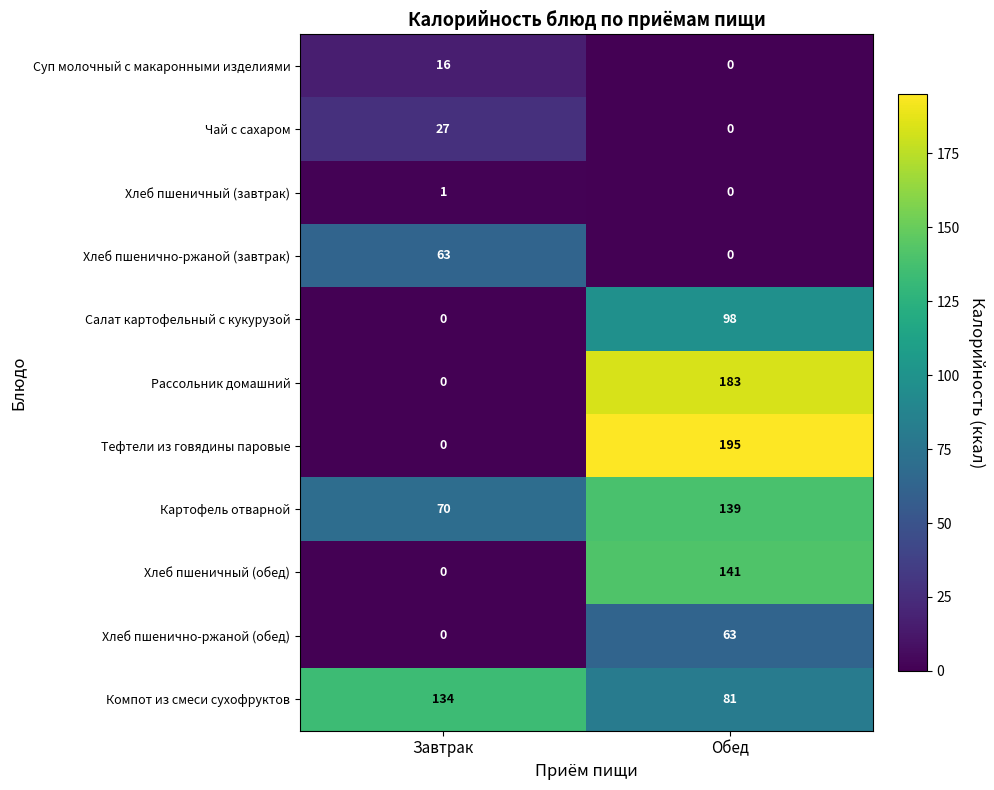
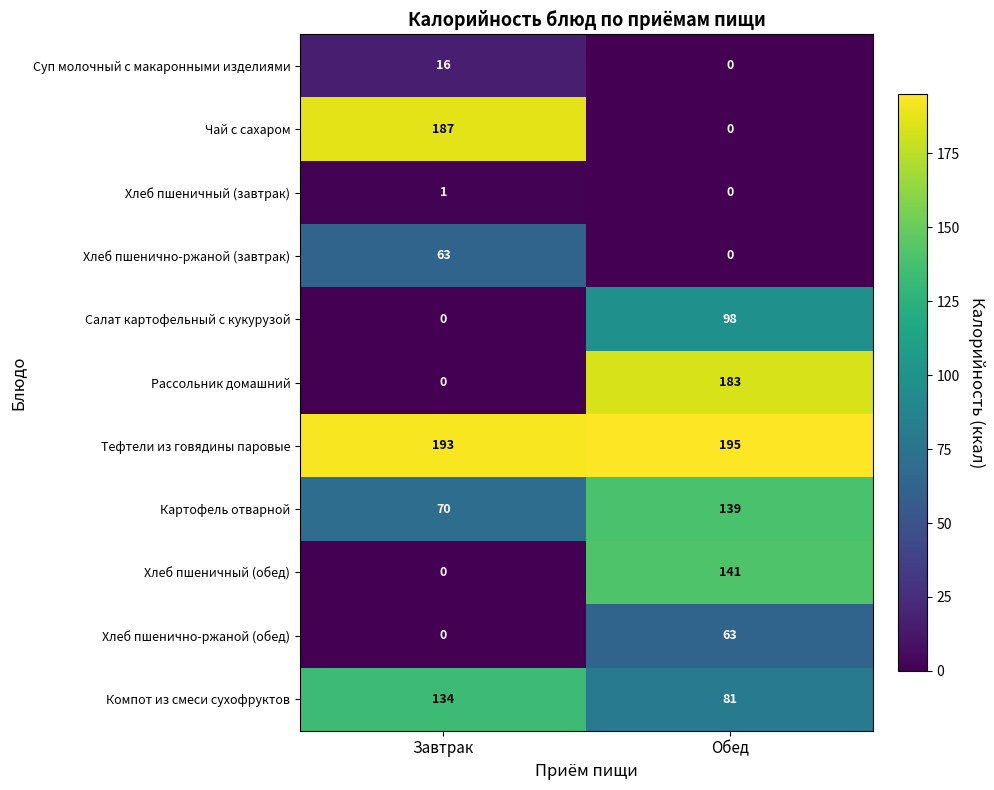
  {
    "Суп молочный с макаронными изделиями": {
      "Завтрак": 16,
      "Обед": 0
    },
    "Чай с сахаром": {
-     "Завтрак": 27,
+     "Завтрак": 187,
      "Обед": 0
    },
    "Хлеб пшеничный (завтрак)": {
      "Завтрак": 1,
      "Обед": 0
    },
    "Хлеб пшенично-ржаной (завтрак)": {
      "Завтрак": 63,
      "Обед": 0
    },
    "Салат картофельный с кукурузой": {
      "Завтрак": 0,
      "Обед": 98
    },
    "Рассольник домашний": {
      "Завтрак": 0,
      "Обед": 183
    },
    "Тефтели из говядины паровые": {
-     "Завтрак": 0,
+     "Завтрак": 193,
      "Обед": 195
    },
    "Картофель отварной": {
      "Завтрак": 70,
      "Обед": 139
    },
    "Хлеб пшеничный (обед)": {
      "Завтрак": 0,
      "Обед": 141
    },
    "Хлеб пшенично-ржаной (обед)": {
      "Завтрак": 0,
      "Обед": 63
    },
    "Компот из смеси сухофруктов": {
      "Завтрак": 134,
      "Обед": 81
    }
  }
